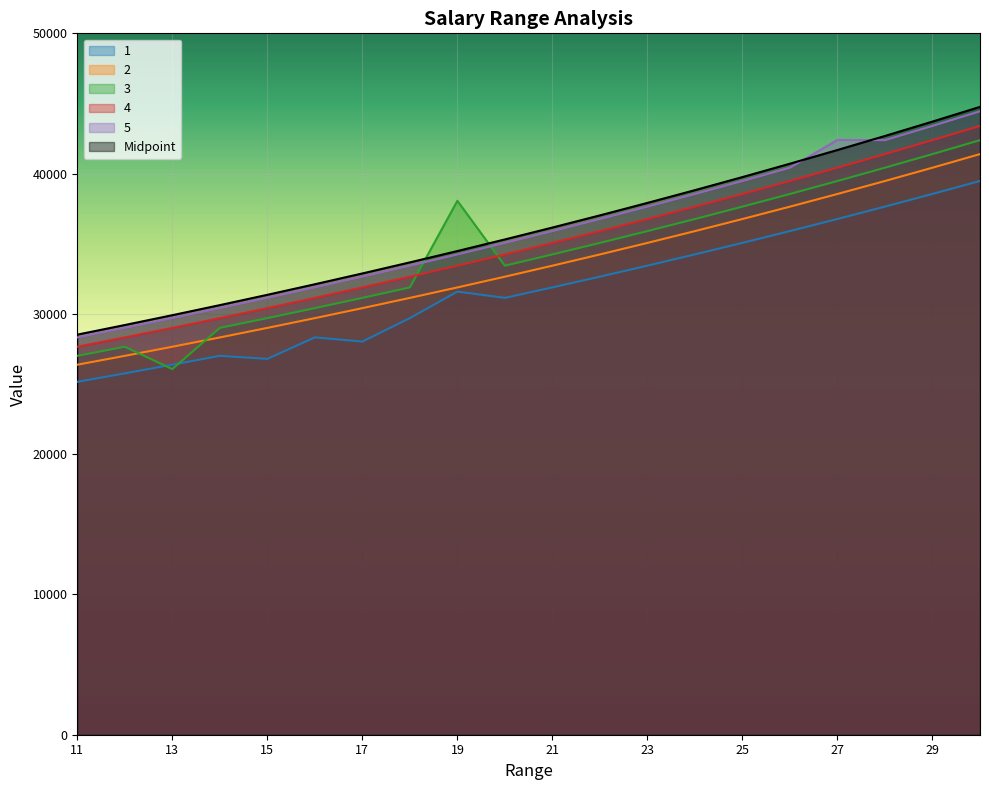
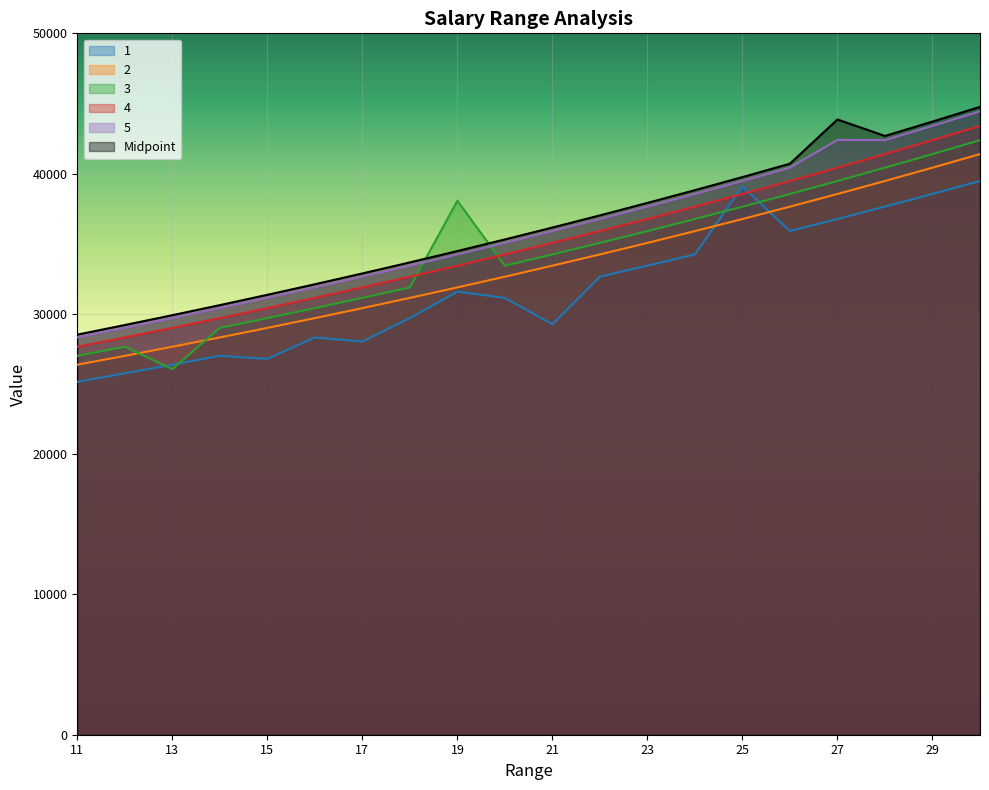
  {
    "1": {
      "11": 25200,
      "13": 26400,
      "15": 26800,
      "17": 28000,
      "19": 31600,
-     "21": 31900,
+     "21": 29300,
      "23": 33400,
-     "25": 35100,
+     "25": 39100,
      "27": 36800,
      "29": 38600
    },
    "3": {
      "11": 27000,
      "13": 26100,
      "15": 29700,
      "17": 31100,
      "19": 38100,
      "21": 34200,
      "23": 35900,
      "25": 37600,
      "27": 39500,
      "29": 41400
    },
    "5": {
      "11": 28300,
      "13": 29700,
      "15": 31100,
      "17": 32700,
      "19": 34200,
      "21": 35900,
      "23": 37600,
      "25": 39500,
      "27": 42400,
      "29": 43400
    },
    "Midpoint": {
      "11": 28500,
      "13": 29900,
      "15": 31400,
      "17": 32900,
      "19": 34500,
      "21": 36200,
      "23": 37900,
      "25": 39800,
-     "27": 41700,
+     "27": 43900,
      "29": 43700
    }
  }
